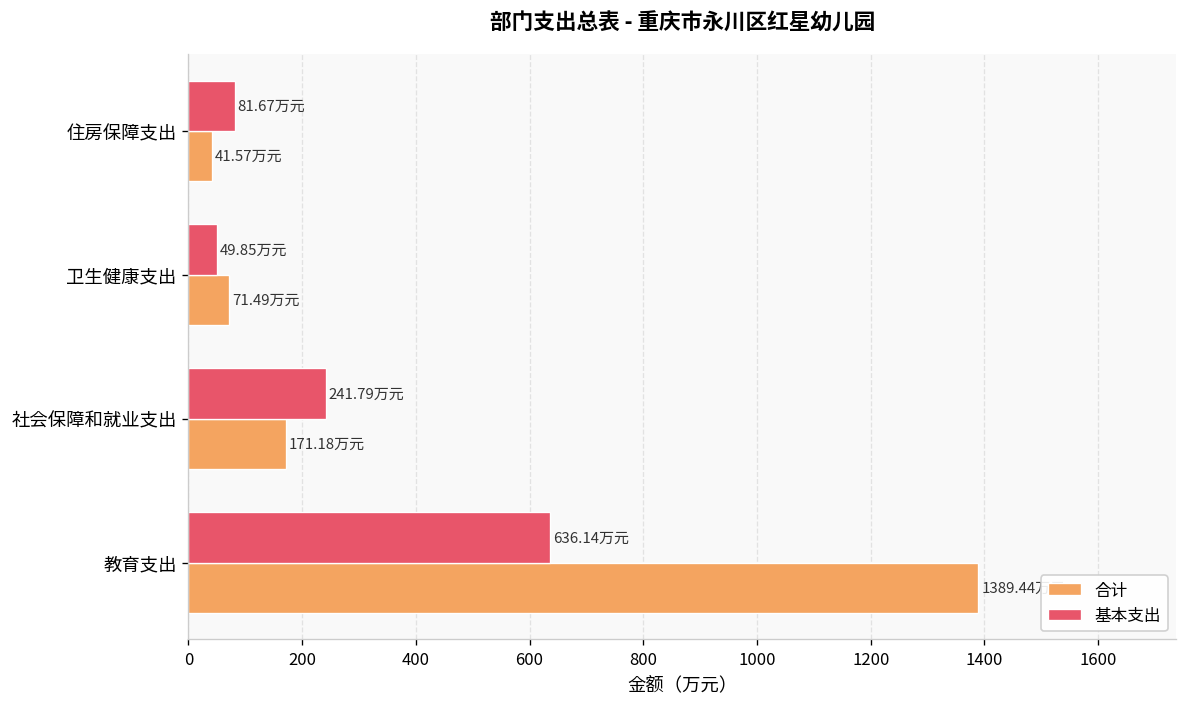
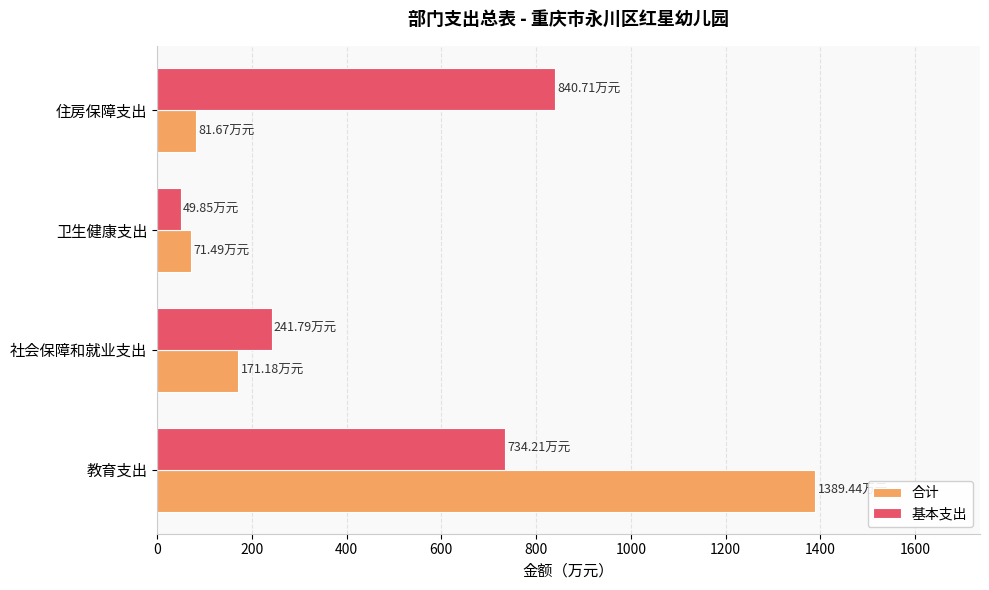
  {
    "合计": {
-     "住房保障支出": 41.57,
+     "住房保障支出": 81.67,
      "卫生健康支出": 71.49,
      "社会保障和就业支出": 171.18
    },
    "基本支出": {
-     "住房保障支出": 81.67,
+     "住房保障支出": 840.71,
      "卫生健康支出": 49.85,
      "社会保障和就业支出": 241.79,
-     "教育支出": 636.14
+     "教育支出": 734.21
    }
  }
